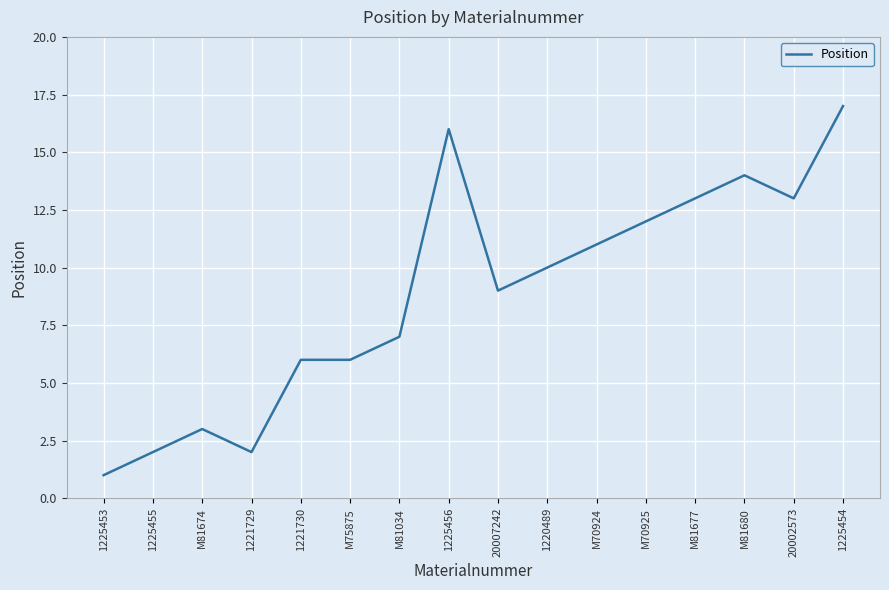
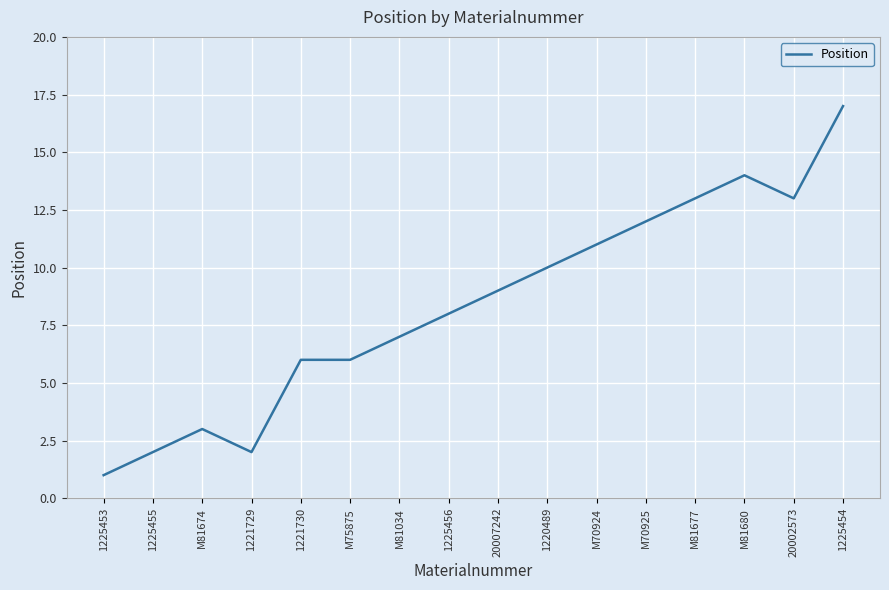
  {
    "1225453": 1,
    "1225455": 2,
    "M81674": 3,
    "1221729": 2,
    "1221730": 6,
    "M75875": 6,
    "M81034": 7,
-   "1225456": 16,
+   "1225456": 8,
    "20007242": 9,
    "1220489": 10,
    "M70924": 11,
    "M70925": 12,
    "M81677": 13,
    "M81680": 14,
    "20002573": 13,
    "1225454": 17
  }
